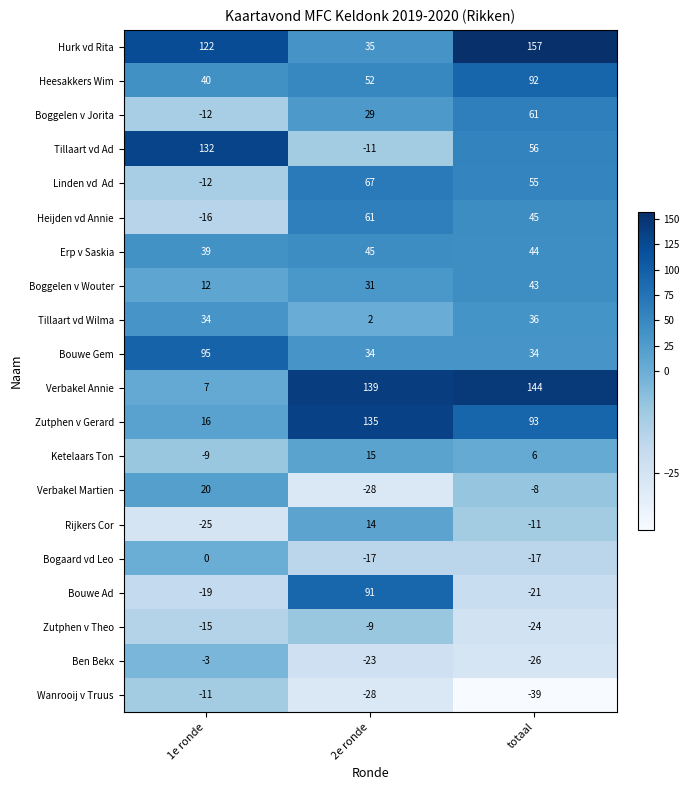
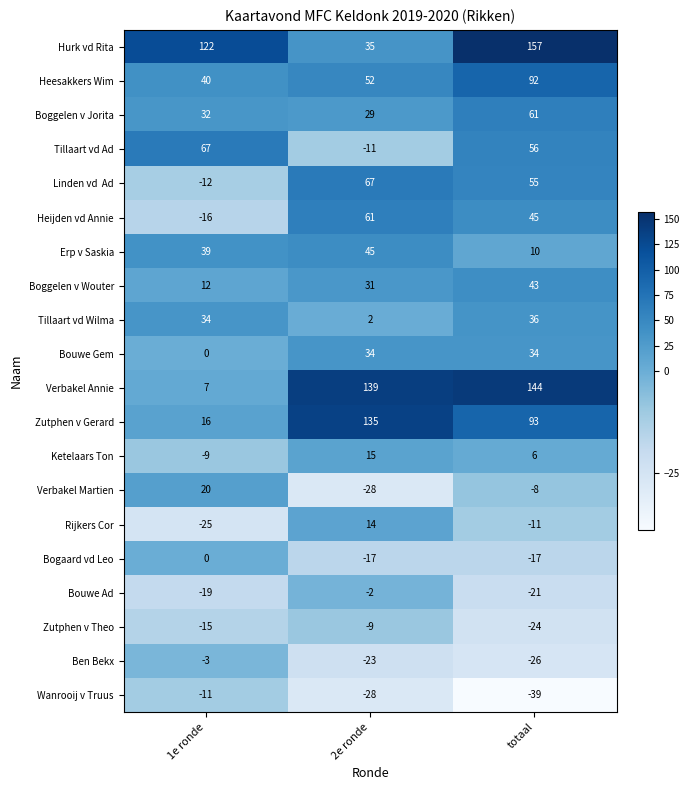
  {
    "Hurk vd Rita": {
      "1e ronde": 122,
      "2e ronde": 35,
      "totaal": 157
    },
    "Heesakkers Wim": {
      "1e ronde": 40,
      "2e ronde": 52,
      "totaal": 92
    },
    "Boggelen v Jorita": {
-     "1e ronde": -12,
+     "1e ronde": 32,
      "2e ronde": 29,
      "totaal": 61
    },
    "Tillaart vd Ad": {
-     "1e ronde": 132,
+     "1e ronde": 67,
      "2e ronde": -11,
      "totaal": 56
    },
    "Linden vd Ad": {
      "1e ronde": -12,
      "2e ronde": 67,
      "totaal": 55
    },
    "Heijden vd Annie": {
      "1e ronde": -16,
      "2e ronde": 61,
      "totaal": 45
    },
    "Erp v Saskia": {
      "1e ronde": 39,
      "2e ronde": 45,
-     "totaal": 44
+     "totaal": 10
    },
    "Boggelen v Wouter": {
      "1e ronde": 12,
      "2e ronde": 31,
      "totaal": 43
    },
    "Tillaart vd Wilma": {
      "1e ronde": 34,
      "2e ronde": 2,
      "totaal": 36
    },
    "Bouwe Gem": {
-     "1e ronde": 95,
+     "1e ronde": 0,
      "2e ronde": 34,
      "totaal": 34
    },
    "Verbakel Annie": {
      "1e ronde": 7,
      "2e ronde": 139,
      "totaal": 144
    },
    "Zutphen v Gerard": {
      "1e ronde": 16,
      "2e ronde": 135,
      "totaal": 93
    },
    "Ketelaars Ton": {
      "1e ronde": -9,
      "2e ronde": 15,
      "totaal": 6
    },
    "Verbakel Martien": {
      "1e ronde": 20,
      "2e ronde": -28,
      "totaal": -8
    },
    "Rijkers Cor": {
      "1e ronde": -25,
      "2e ronde": 14,
      "totaal": -11
    },
    "Bogaard vd Leo": {
      "1e ronde": 0,
      "2e ronde": -17,
      "totaal": -17
    },
    "Bouwe Ad": {
      "1e ronde": -19,
-     "2e ronde": 91,
+     "2e ronde": -2,
      "totaal": -21
    },
    "Zutphen v Theo": {
      "1e ronde": -15,
      "2e ronde": -9,
      "totaal": -24
    },
    "Ben Bekx": {
      "1e ronde": -3,
      "2e ronde": -23,
      "totaal": -26
    },
    "Wanrooij v Truus": {
      "1e ronde": -11,
      "2e ronde": -28,
      "totaal": -39
    }
  }
